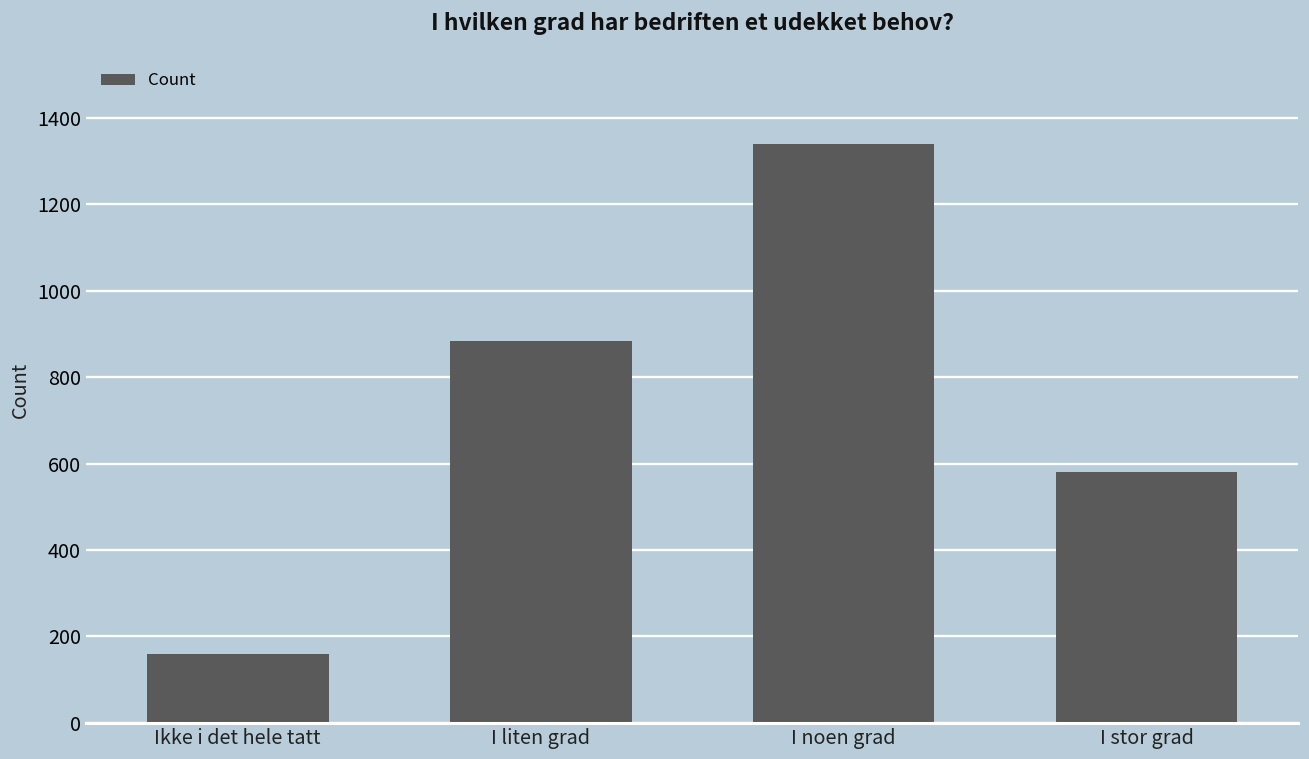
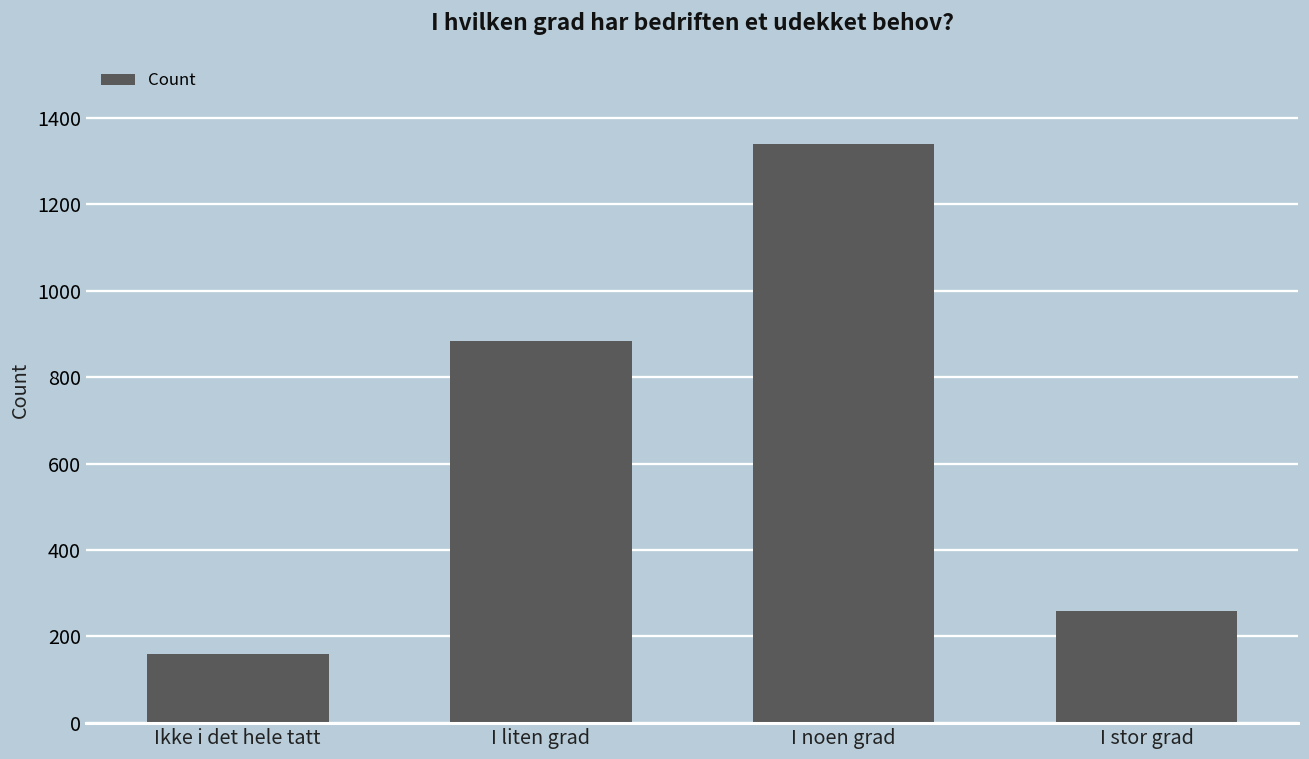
  {
    "Ikke i det hele tatt": 160,
    "I liten grad": 880,
    "I noen grad": 1340,
-   "I stor grad": 580
+   "I stor grad": 260
  }
